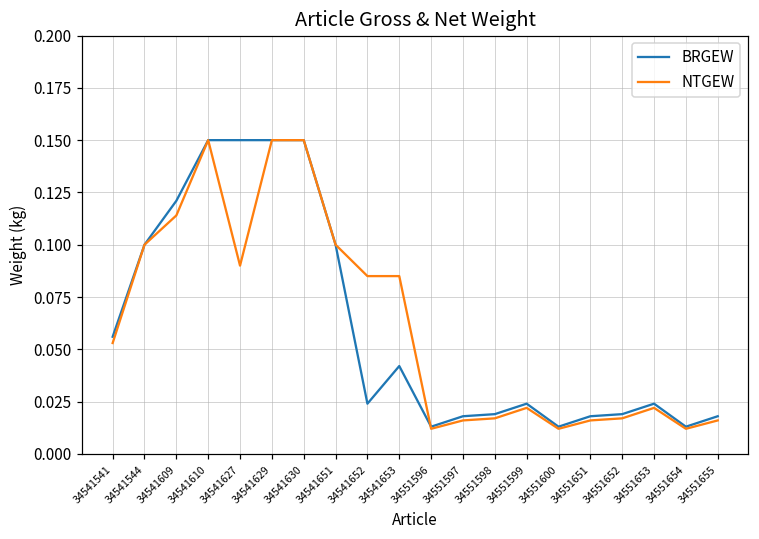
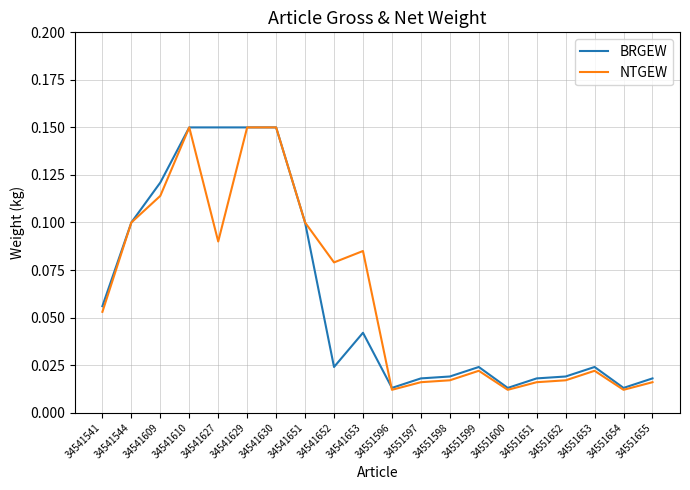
  {
    "BRGEW": {
      "34541541": 0.056,
      "34541609": 0.121,
      "34541627": 0.150,
      "34541652": 0.024,
      "34541653": 0.042,
      "34551597": 0.018,
      "34551598": 0.019,
      "34551599": 0.024,
      "34551651": 0.018,
      "34551652": 0.019,
      "34551653": 0.024,
      "34551655": 0.018
    },
    "NTGEW": {
      "34541541": 0.053,
      "34541609": 0.114,
      "34541627": 0.090,
-     "34541652": 0.085,
+     "34541652": 0.079,
      "34541653": 0.085,
      "34551597": 0.016,
      "34551598": 0.017,
      "34551599": 0.022,
      "34551651": 0.016,
      "34551652": 0.017,
      "34551653": 0.022,
      "34551655": 0.016
    }
  }
